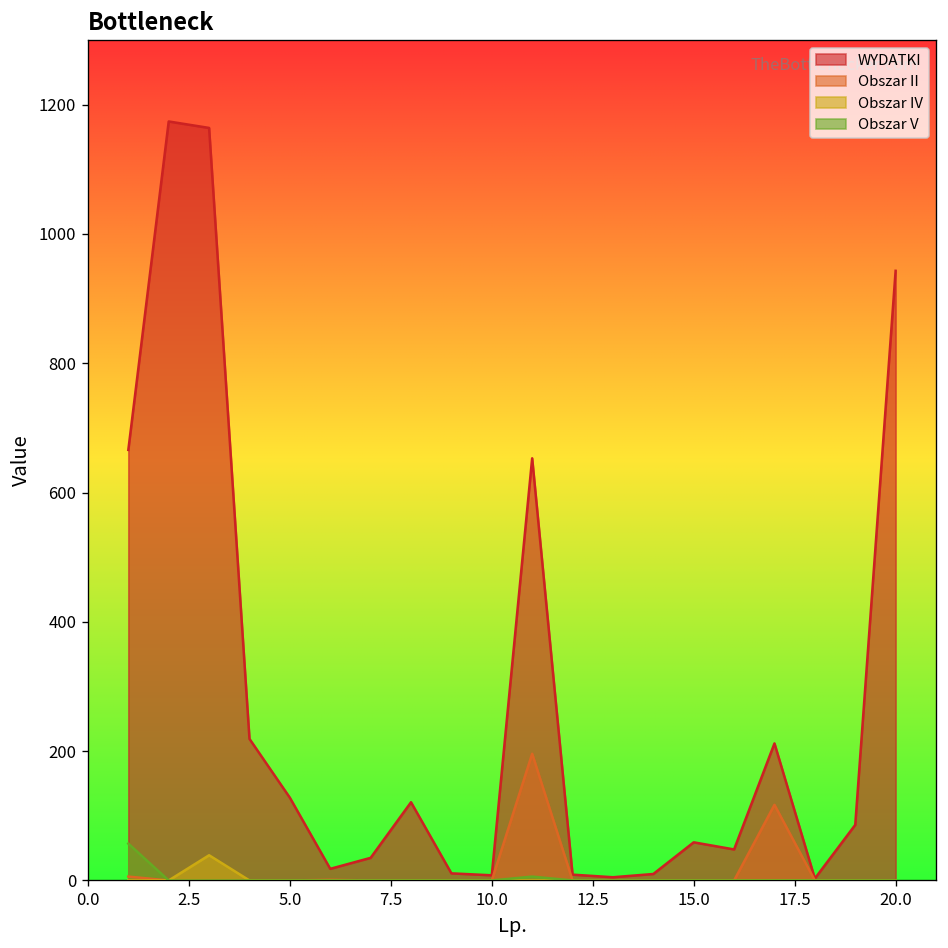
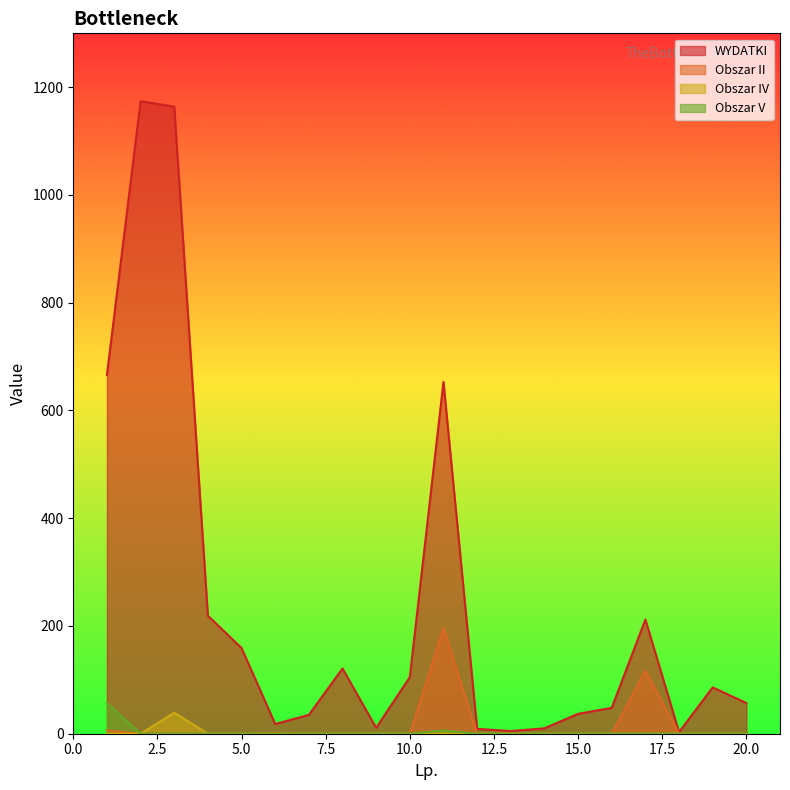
  {
    "WYDATKI": {
-     "5.0": 130,
-     "10.0": 10,
-     "15.0": 60,
-     "20.0": 940
+     "5.0": 160,
+     "10.0": 110,
+     "15.0": 40,
+     "20.0": 60
    }
  }
